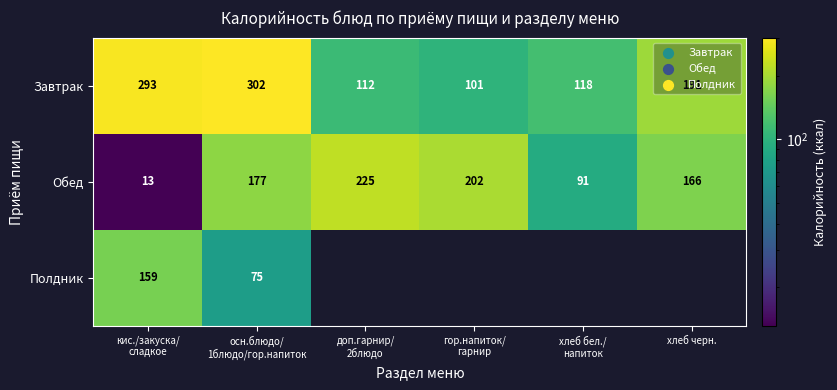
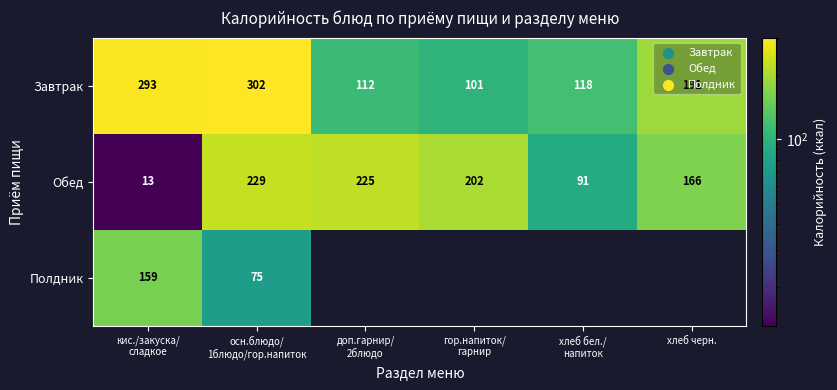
  {
    "Завтрак": {
      "кис./закуска/ сладкое": 293,
      "осн.блюдо/ 1блюдо/гор.напиток": 302,
      "доп.гарнир/ 2блюдо": 112,
      "гор.напиток/ гарнир": 101,
      "хлеб бел./ напиток": 118
    },
    "Обед": {
      "кис./закуска/ сладкое": 13,
-     "осн.блюдо/ 1блюдо/гор.напиток": 177,
+     "осн.блюдо/ 1блюдо/гор.напиток": 229,
      "доп.гарнир/ 2блюдо": 225,
      "гор.напиток/ гарнир": 202,
      "хлеб бел./ напиток": 91,
      "хлеб черн.": 166
    },
    "Полдник": {
      "кис./закуска/ сладкое": 159,
      "осн.блюдо/ 1блюдо/гор.напиток": 75
    }
  }
